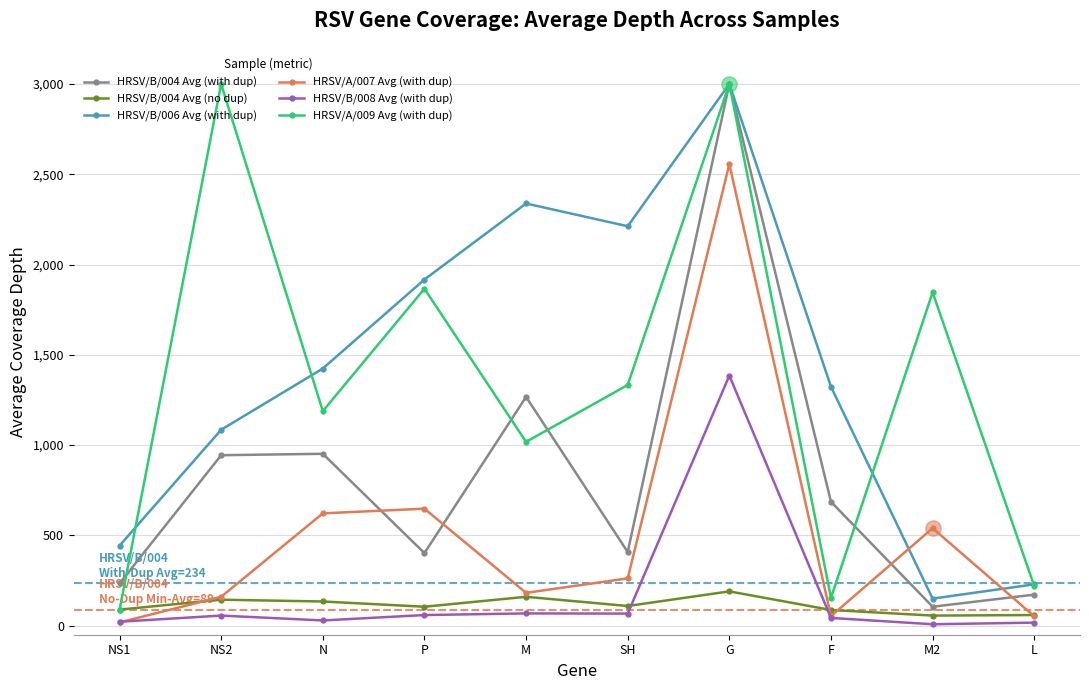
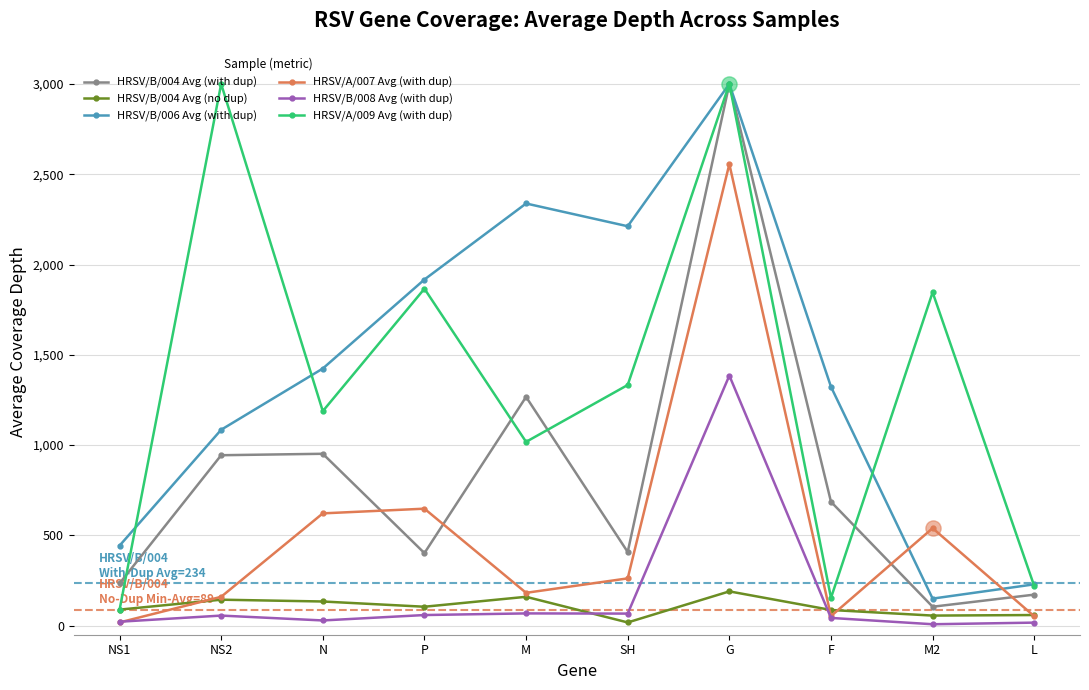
  {
    "HRSV/B/004 Avg (with dup)": {
      "NS1": "234"
    },
    "HRSV/B/004 Avg (no dup)": {
      "NS2": "140",
      "N": "130",
      "P": "110",
      "M": "160",
-     "SH": "110",
+     "SH": "20",
      "G": "190",
      "F": "90",
      "M2": "60"
    },
    "HRSV/B/006 Avg (with dup)": {
      "NS1": "440",
      "NS2": "1,090",
      "N": "1,420",
      "P": "1,920",
      "M": "2,340",
      "SH": "2,210",
      "F": "1,320",
      "M2": "150"
    },
    "HRSV/B/008 Avg (with dup)": {
      "NS2": "60",
      "N": "30",
      "P": "60",
      "M": "70",
      "SH": "70",
      "G": "1,390",
      "M2": "10",
      "L": "20"
    }
  }
